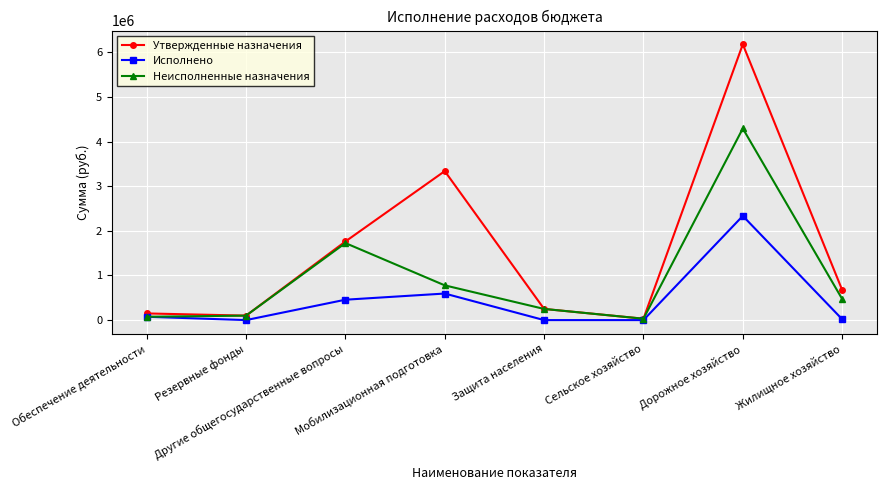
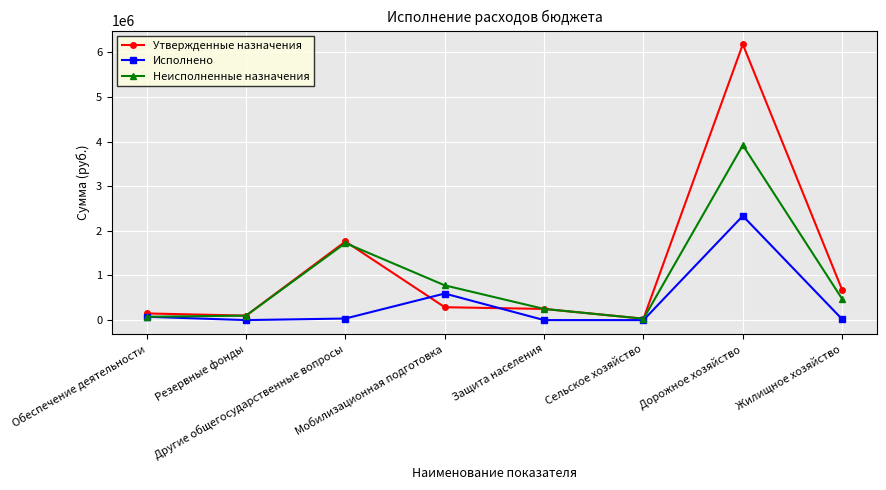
  {
    "Утвержденные назначения": {
      "Обеспечение деятельности": 100000,
-     "Мобилизационная подготовка": 3300000,
+     "Мобилизационная подготовка": 300000,
      "Дорожное хозяйство": 6200000,
      "Жилищное хозяйство": 700000
    },
    "Исполнено": {
      "Резервные фонды": 0,
-     "Другие общегосударственные вопросы": 500000,
+     "Другие общегосударственные вопросы": 0,
      "Мобилизационная подготовка": 600000,
      "Защита населения": 0,
      "Дорожное хозяйство": 2300000,
      "Жилищное хозяйство": 0
    },
    "Неисполненные назначения": {
      "Мобилизационная подготовка": 800000,
-     "Дорожное хозяйство": 4300000,
+     "Дорожное хозяйство": 3900000,
      "Жилищное хозяйство": 500000
    }
  }
